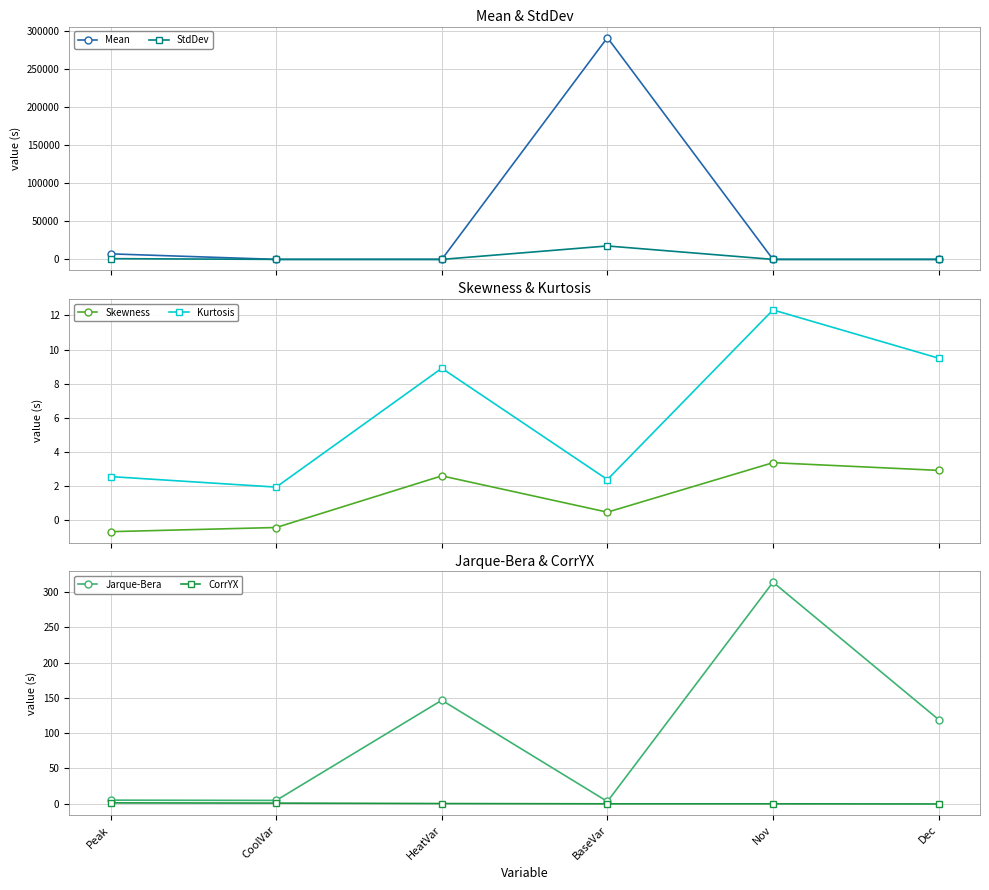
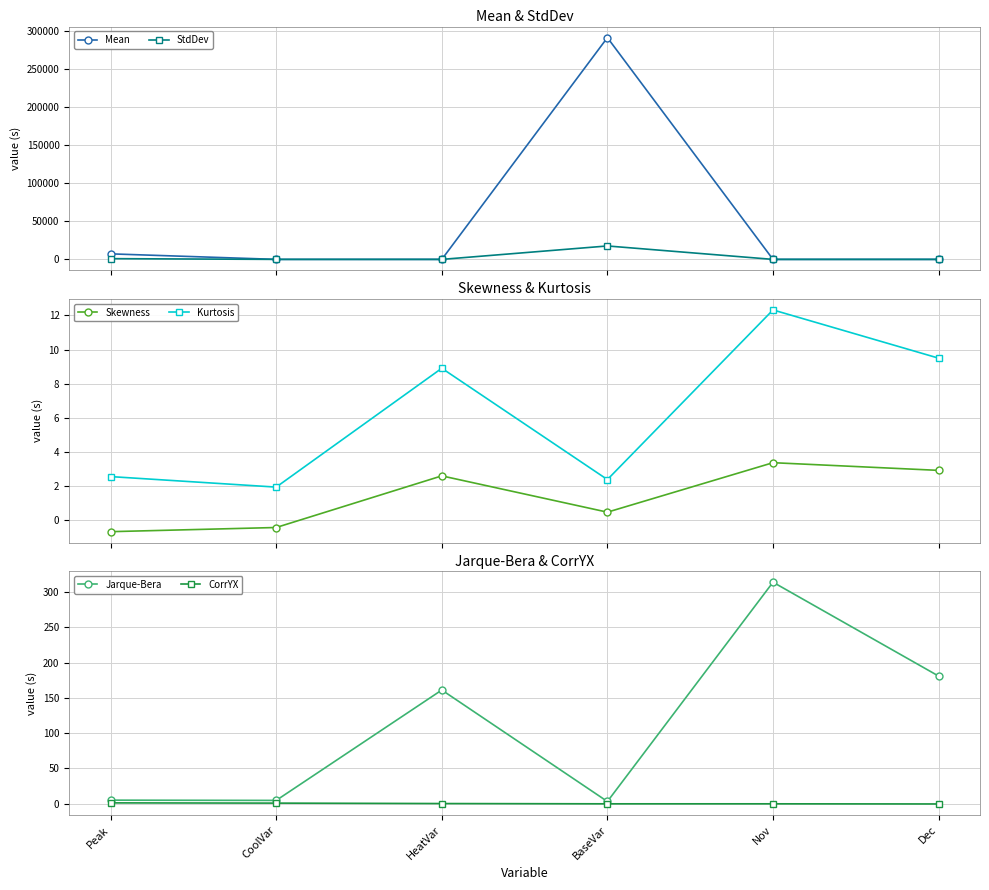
  {
    "Jarque-Bera & CorrYX": {
      "Jarque-Bera": {
        "Peak": 0,
        "CoolVar": 0,
-       "HeatVar": 150,
+       "HeatVar": 160,
        "Nov": 310,
-       "Dec": 120
+       "Dec": 180
      },
      "CorrYX": {
        "Peak": 0,
        "CoolVar": 0,
        "HeatVar": 0,
        "Nov": 0,
        "Dec": 0
      }
    }
  }
